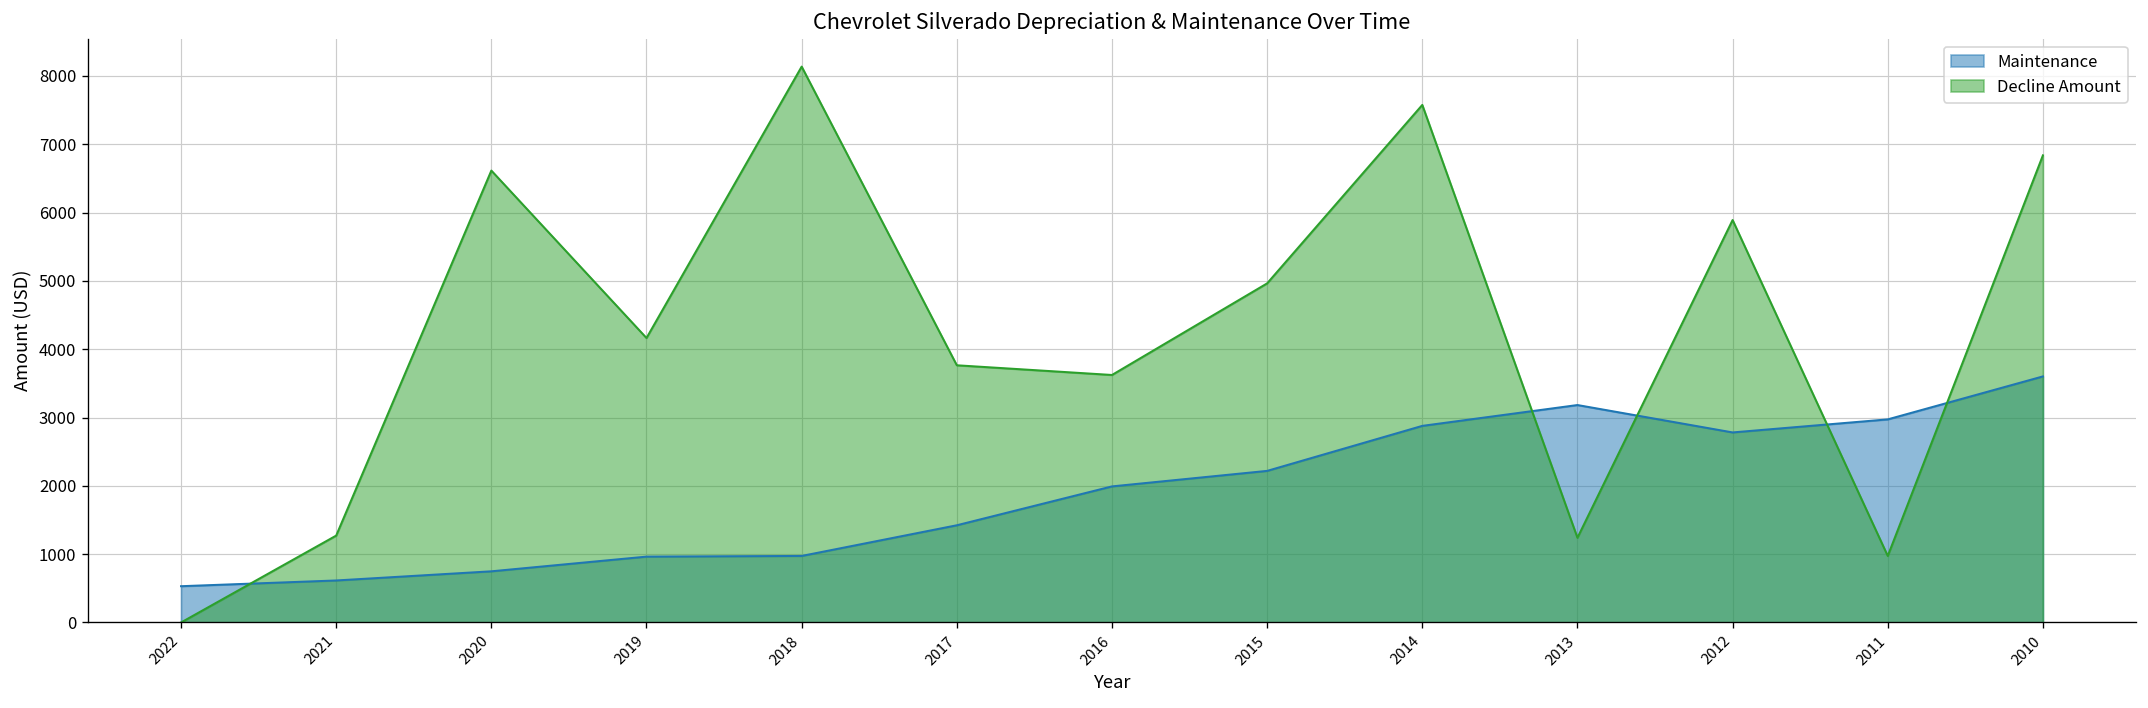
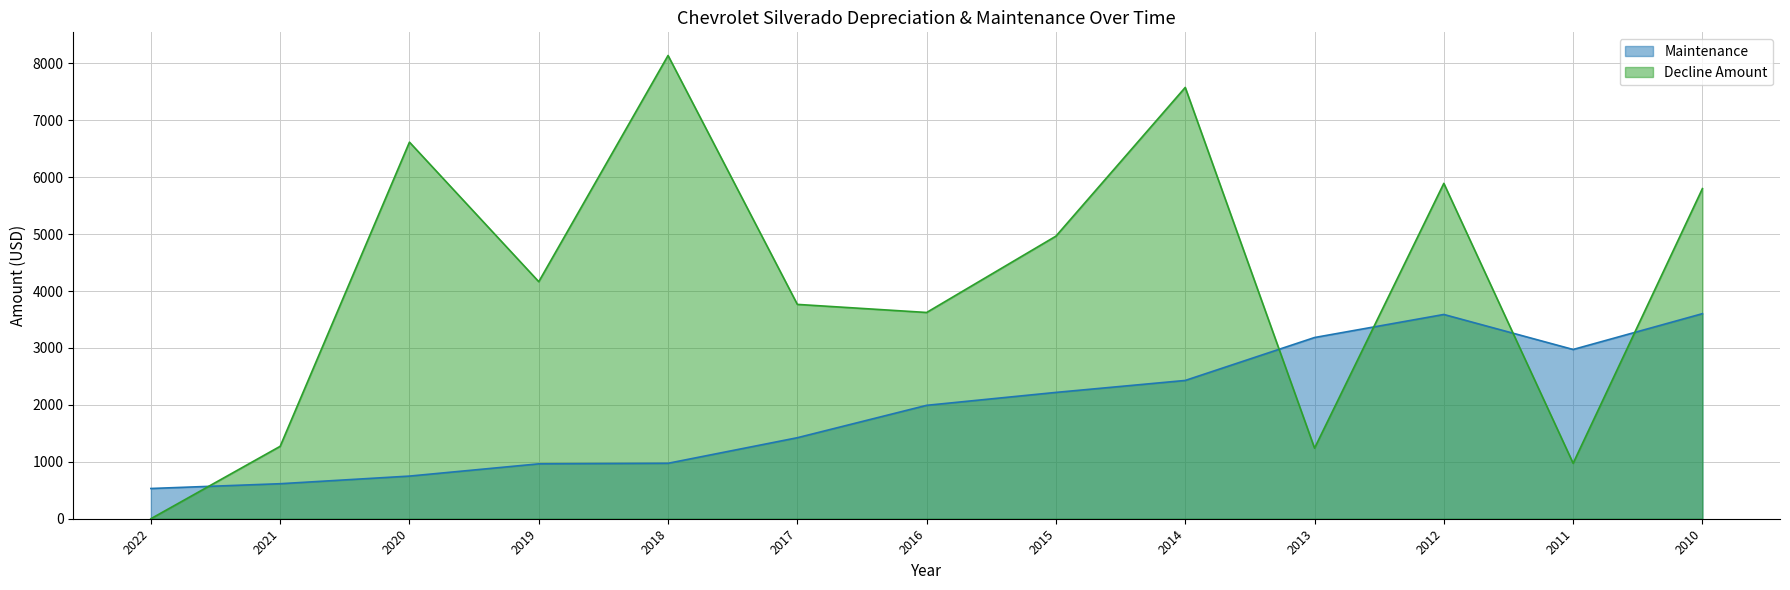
  {
    "Maintenance": {
      "2022": 500,
      "2021": 600,
      "2020": 700,
      "2019": 1000,
      "2018": 1000,
      "2017": 1400,
      "2016": 2000,
      "2015": 2200,
-     "2014": 2900,
+     "2014": 2400,
      "2013": 3200,
-     "2012": 2800,
+     "2012": 3600,
      "2011": 3000,
      "2010": 3600
    },
    "Decline Amount": {
      "2022": 0,
      "2021": 1300,
      "2020": 6600,
      "2019": 4200,
      "2018": 8100,
      "2017": 3800,
      "2016": 3600,
      "2015": 5000,
      "2014": 7600,
      "2013": 1200,
      "2012": 5900,
      "2011": 1000,
-     "2010": 6800
+     "2010": 5800
    }
  }
